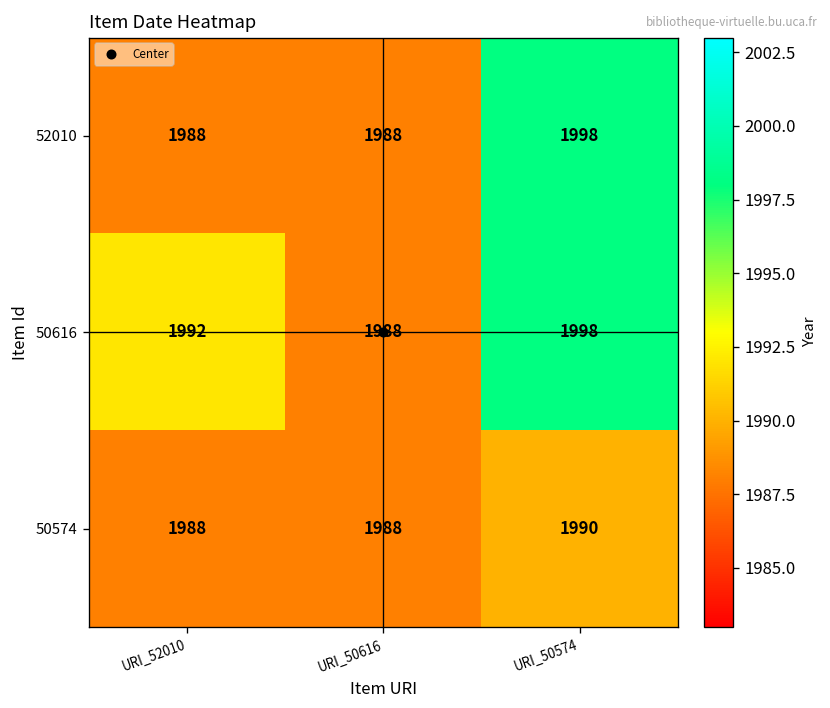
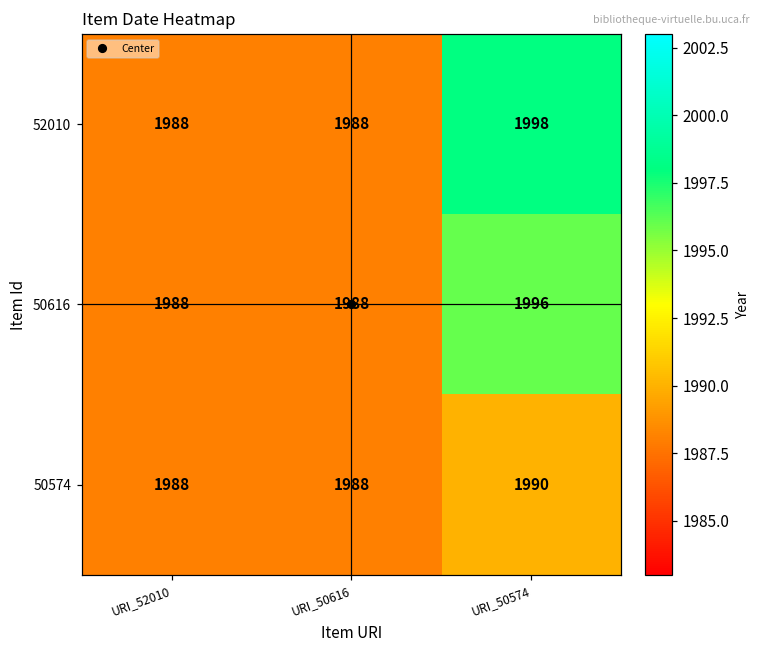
  {
    "52010": {
      "URI_52010": 1988,
      "URI_50616": 1988,
      "URI_50574": 1998
    },
    "50616": {
-     "URI_52010": 1992,
-     "URI_50574": 1998
+     "URI_52010": 1988,
+     "URI_50574": 1996
    },
    "50574": {
      "URI_52010": 1988,
      "URI_50616": 1988,
      "URI_50574": 1990
    }
  }
